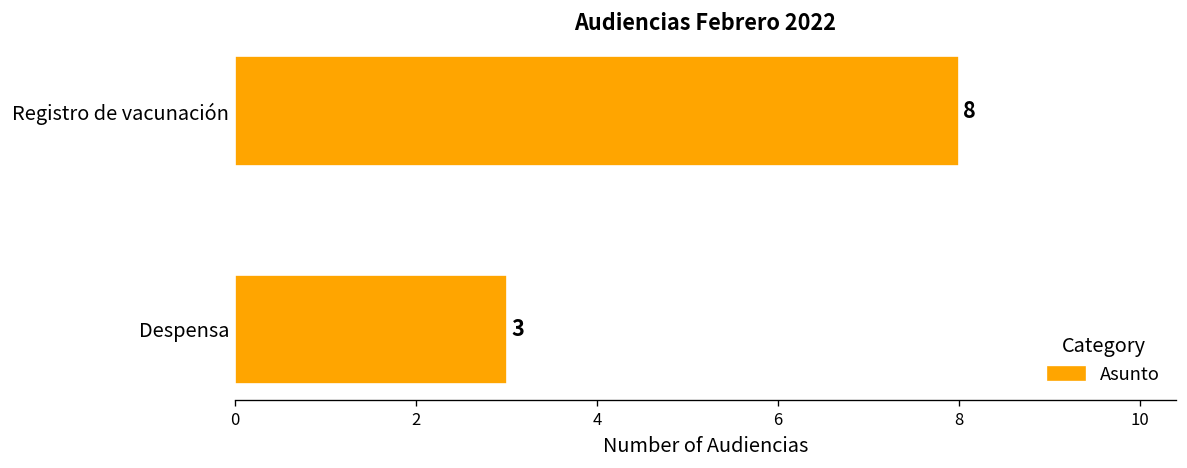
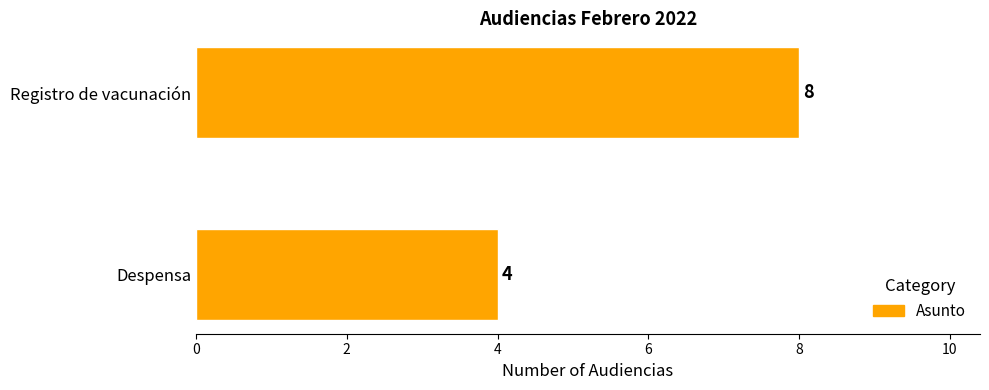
  {
    "Registro de vacunación": 8,
-   "Despensa": 3
+   "Despensa": 4
  }
